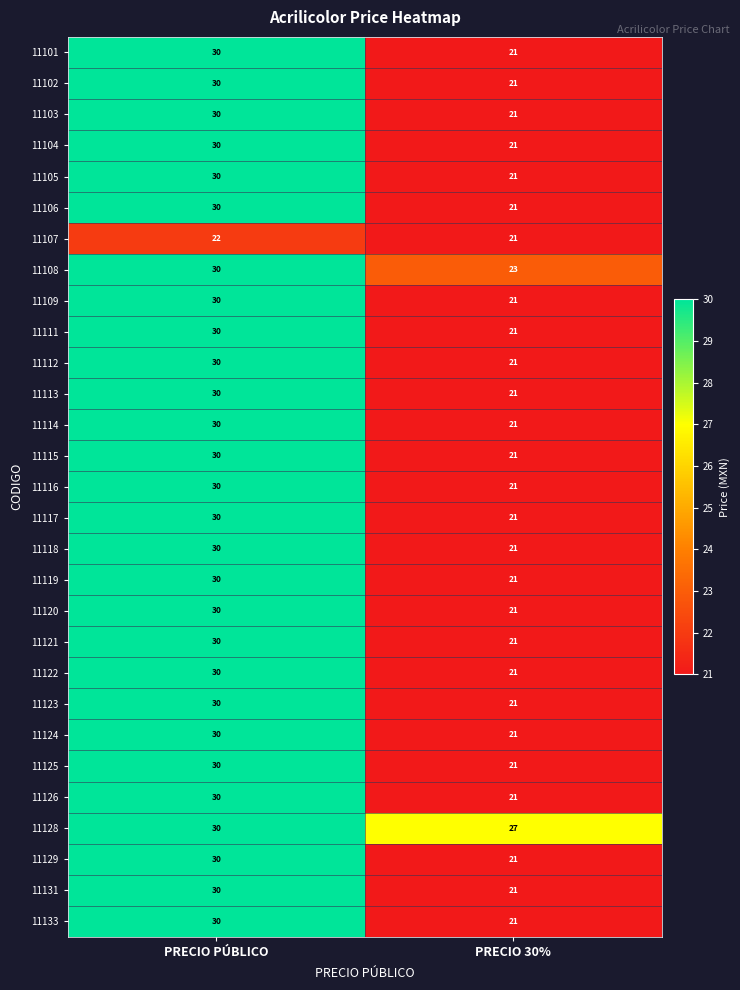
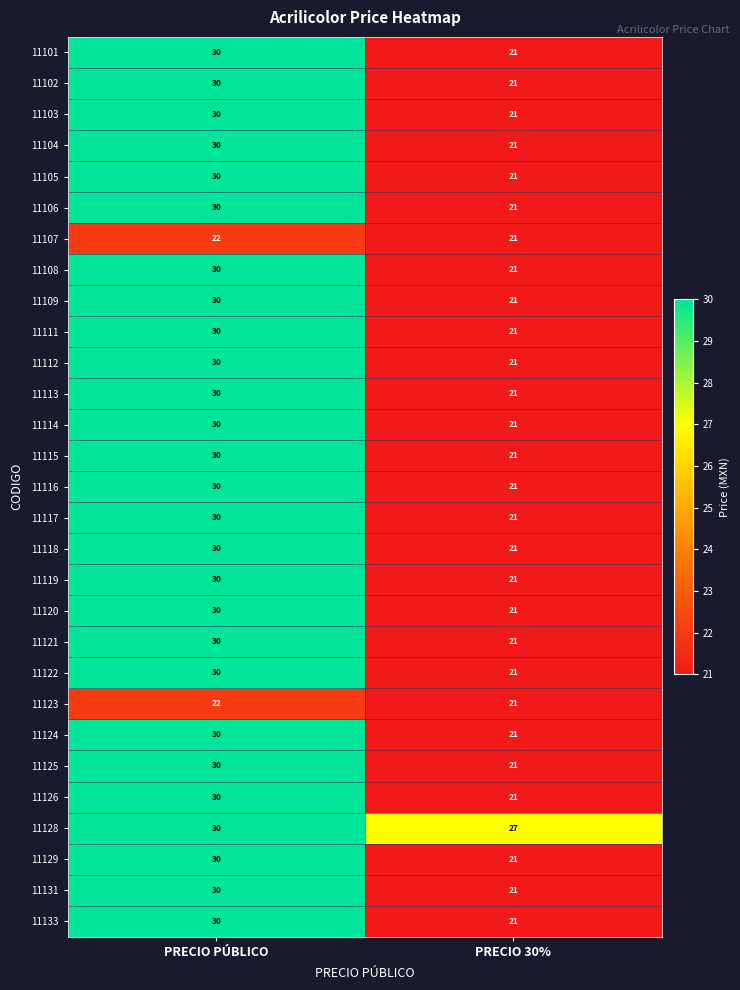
  {
    "11101": {
      "PRECIO PÚBLICO": 30,
      "PRECIO 30%": 21
    },
    "11102": {
      "PRECIO PÚBLICO": 30,
      "PRECIO 30%": 21
    },
    "11103": {
      "PRECIO PÚBLICO": 30,
      "PRECIO 30%": 21
    },
    "11104": {
      "PRECIO PÚBLICO": 30,
      "PRECIO 30%": 21
    },
    "11105": {
      "PRECIO PÚBLICO": 30,
      "PRECIO 30%": 21
    },
    "11106": {
      "PRECIO PÚBLICO": 30,
      "PRECIO 30%": 21
    },
    "11107": {
      "PRECIO PÚBLICO": 22,
      "PRECIO 30%": 21
    },
    "11108": {
      "PRECIO PÚBLICO": 30,
-     "PRECIO 30%": 23
+     "PRECIO 30%": 21
    },
    "11109": {
      "PRECIO PÚBLICO": 30,
      "PRECIO 30%": 21
    },
    "11111": {
      "PRECIO PÚBLICO": 30,
      "PRECIO 30%": 21
    },
    "11112": {
      "PRECIO PÚBLICO": 30,
      "PRECIO 30%": 21
    },
    "11113": {
      "PRECIO PÚBLICO": 30,
      "PRECIO 30%": 21
    },
    "11114": {
      "PRECIO PÚBLICO": 30,
      "PRECIO 30%": 21
    },
    "11115": {
      "PRECIO PÚBLICO": 30,
      "PRECIO 30%": 21
    },
    "11116": {
      "PRECIO PÚBLICO": 30,
      "PRECIO 30%": 21
    },
    "11117": {
      "PRECIO PÚBLICO": 30,
      "PRECIO 30%": 21
    },
    "11118": {
      "PRECIO PÚBLICO": 30,
      "PRECIO 30%": 21
    },
    "11119": {
      "PRECIO PÚBLICO": 30,
      "PRECIO 30%": 21
    },
    "11120": {
      "PRECIO PÚBLICO": 30,
      "PRECIO 30%": 21
    },
    "11121": {
      "PRECIO PÚBLICO": 30,
      "PRECIO 30%": 21
    },
    "11122": {
      "PRECIO PÚBLICO": 30,
      "PRECIO 30%": 21
    },
    "11123": {
-     "PRECIO PÚBLICO": 30,
+     "PRECIO PÚBLICO": 22,
      "PRECIO 30%": 21
    },
    "11124": {
      "PRECIO PÚBLICO": 30,
      "PRECIO 30%": 21
    },
    "11125": {
      "PRECIO PÚBLICO": 30,
      "PRECIO 30%": 21
    },
    "11126": {
      "PRECIO PÚBLICO": 30,
      "PRECIO 30%": 21
    },
    "11128": {
      "PRECIO PÚBLICO": 30,
      "PRECIO 30%": 27
    },
    "11129": {
      "PRECIO PÚBLICO": 30,
      "PRECIO 30%": 21
    },
    "11131": {
      "PRECIO PÚBLICO": 30,
      "PRECIO 30%": 21
    },
    "11133": {
      "PRECIO PÚBLICO": 30,
      "PRECIO 30%": 21
    }
  }
